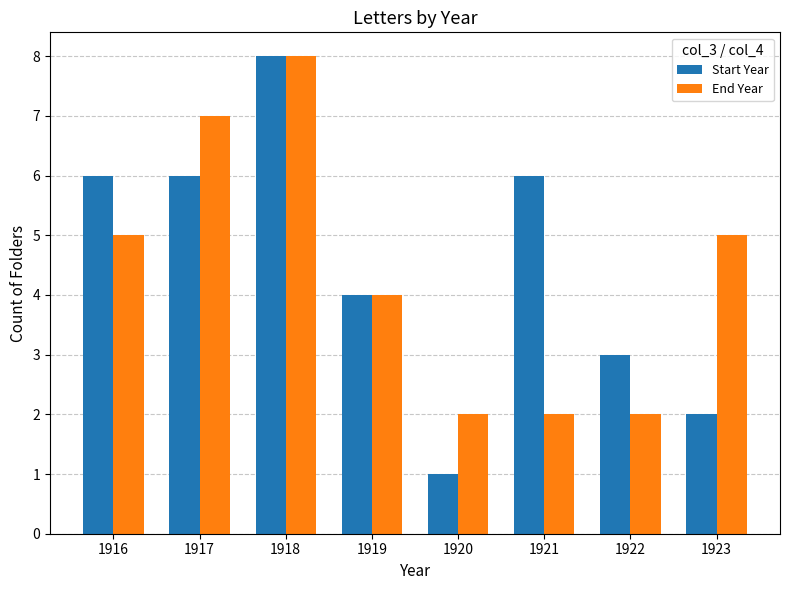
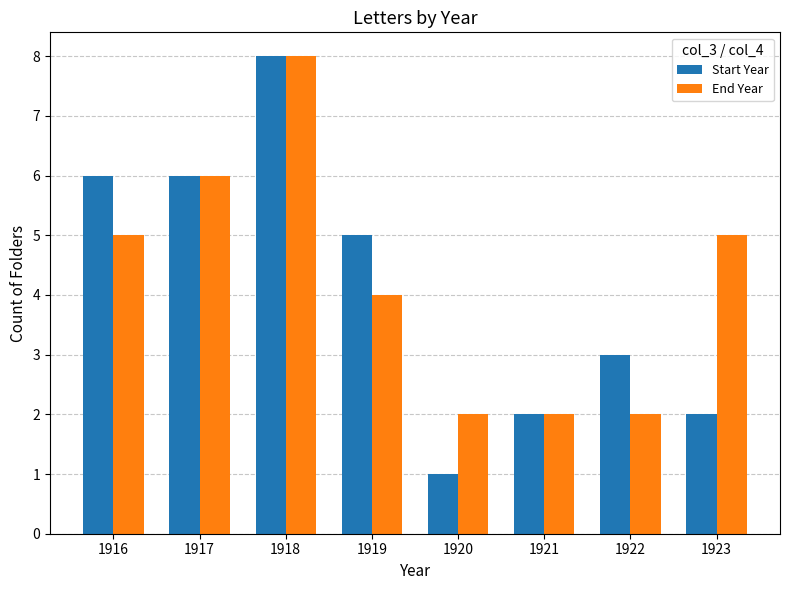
  {
    "Start Year": {
      "1916": 6,
      "1917": 6,
      "1918": 8,
-     "1919": 4,
+     "1919": 5,
      "1920": 1,
-     "1921": 6,
+     "1921": 2,
      "1922": 3,
      "1923": 2
    },
    "End Year": {
      "1916": 5,
-     "1917": 7,
+     "1917": 6,
      "1918": 8,
      "1919": 4,
      "1920": 2,
      "1921": 2,
      "1922": 2,
      "1923": 5
    }
  }
